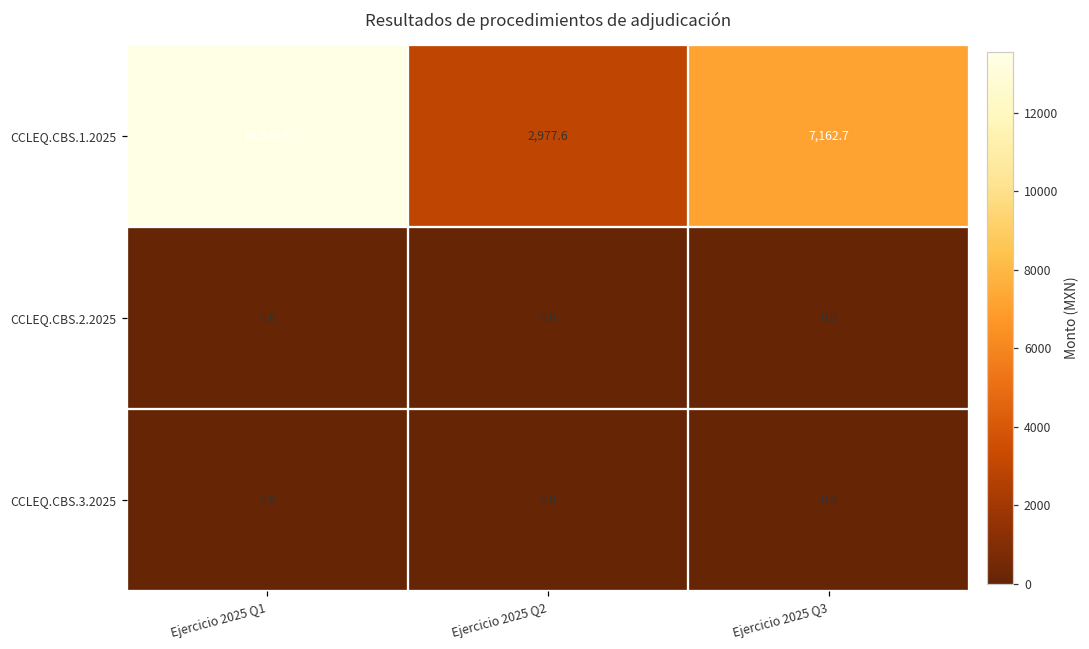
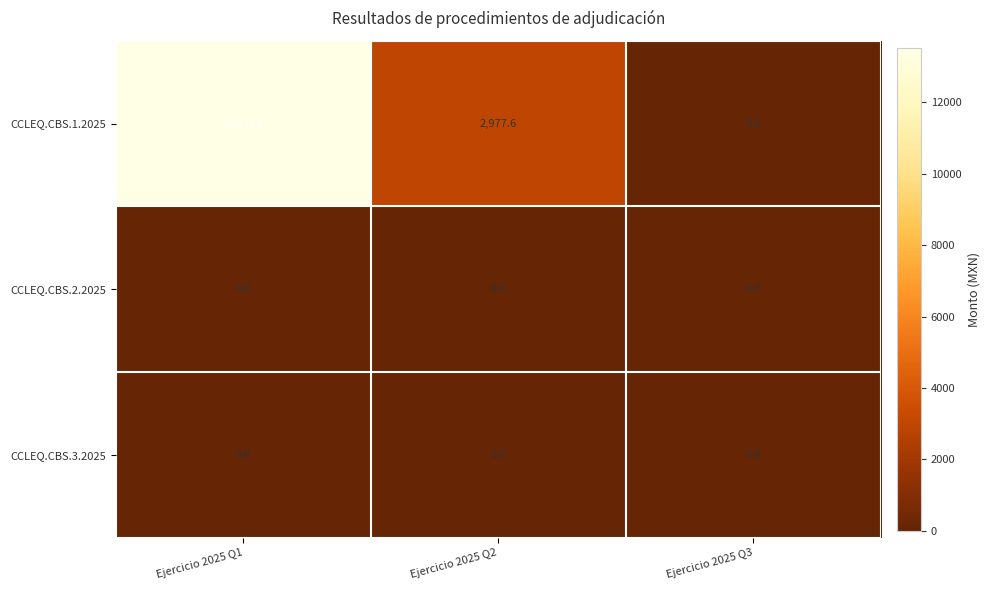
  {
    "CCLEQ.CBS.1.2025": {
      "Ejercicio 2025 Q2": "2,977.6",
-     "Ejercicio 2025 Q3": "7,162.7"
+     "Ejercicio 2025 Q3": "0.0"
    },
    "CCLEQ.CBS.2.2025": {
      "Ejercicio 2025 Q1": "0.0",
      "Ejercicio 2025 Q2": "0.0",
      "Ejercicio 2025 Q3": "0.0"
    },
    "CCLEQ.CBS.3.2025": {
      "Ejercicio 2025 Q1": "0.0",
      "Ejercicio 2025 Q2": "0.0",
      "Ejercicio 2025 Q3": "0.0"
    }
  }
